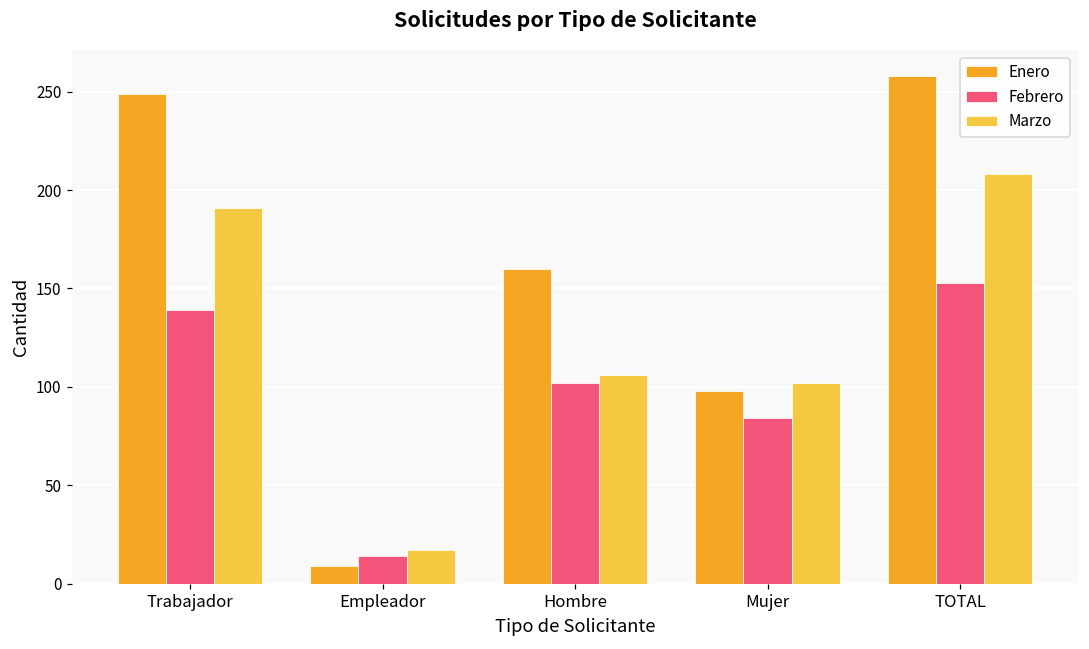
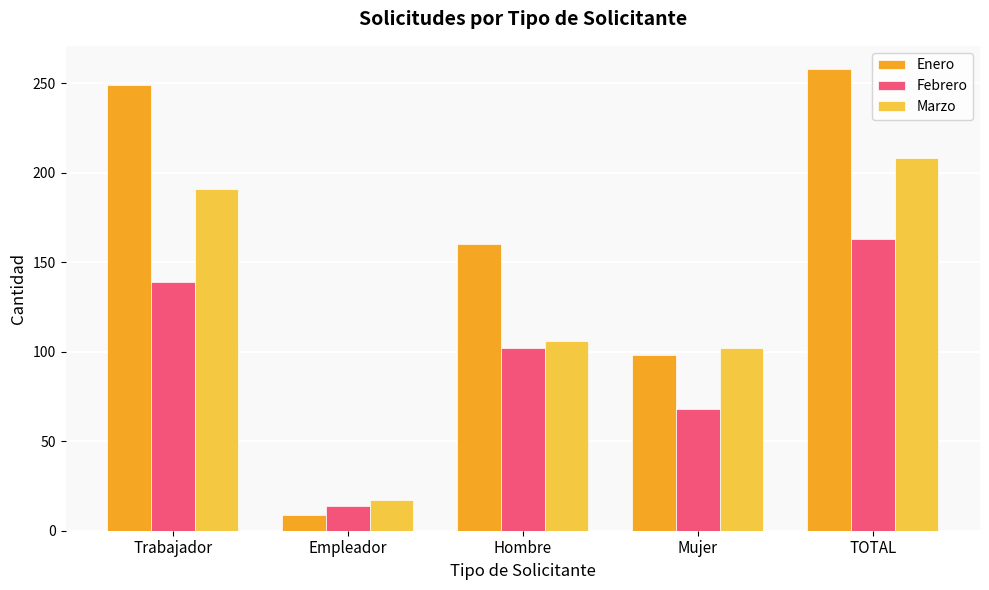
  {
    "Febrero": {
      "Trabajador": 139,
      "Empleador": 14,
      "Hombre": 102,
-     "Mujer": 84,
-     "TOTAL": 153
+     "Mujer": 68,
+     "TOTAL": 163
    }
  }
